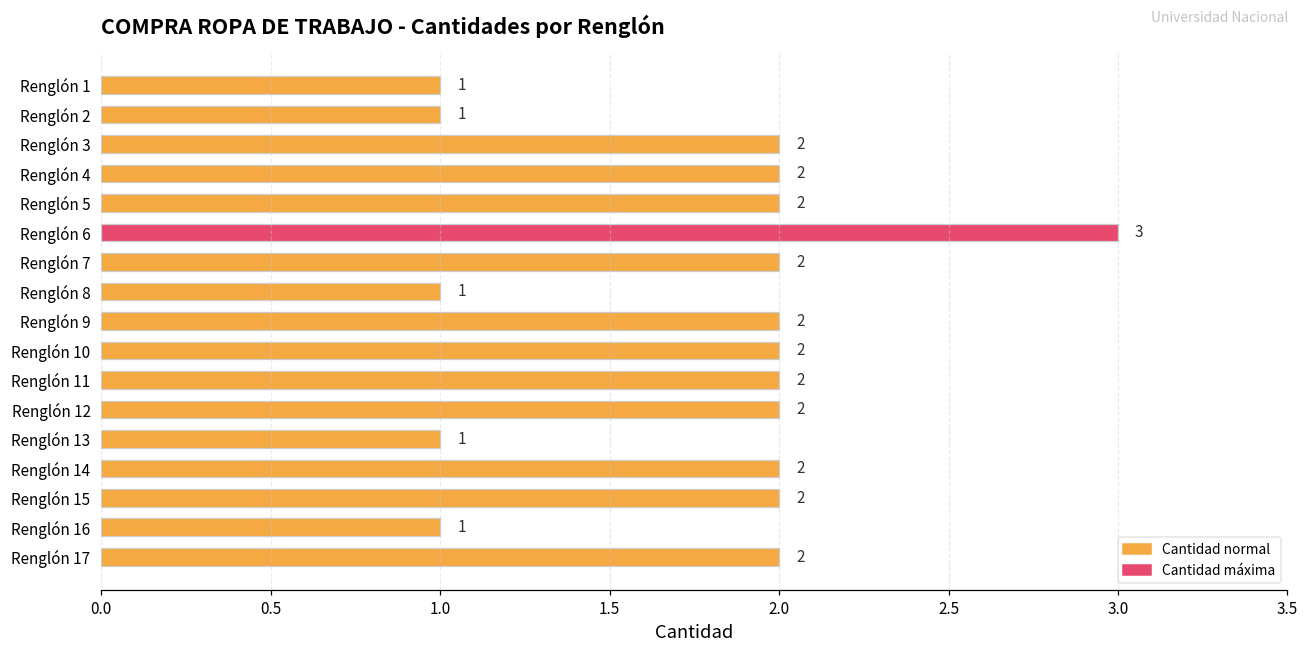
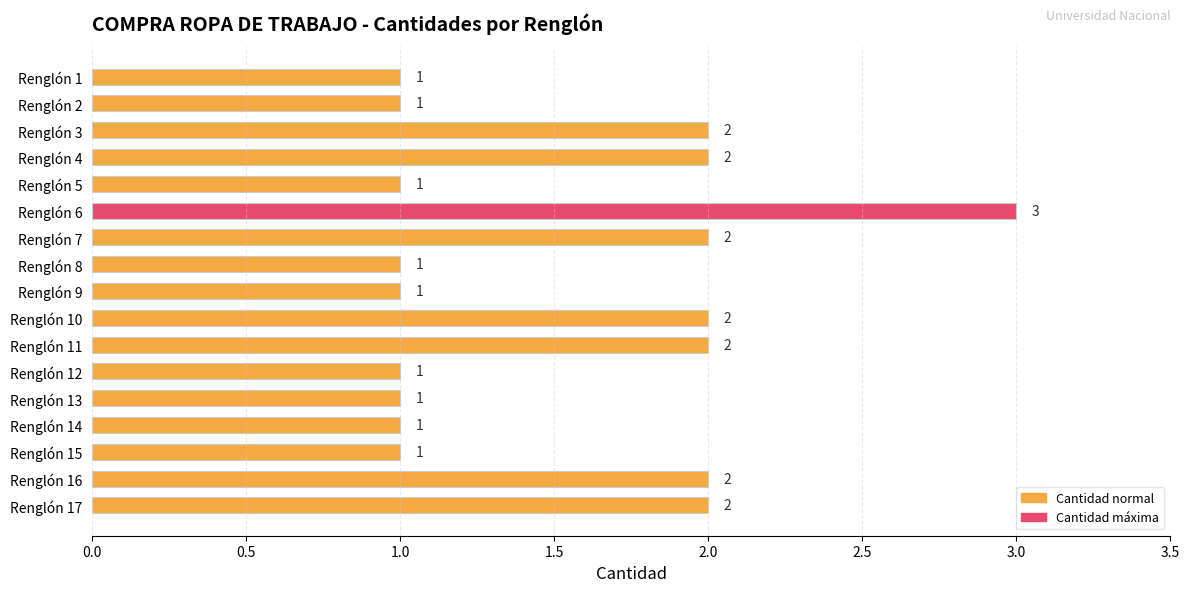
  {
    "Renglón 1": 1,
    "Renglón 2": 1,
    "Renglón 3": 2,
    "Renglón 4": 2,
-   "Renglón 5": 2,
+   "Renglón 5": 1,
    "Renglón 6": 3,
    "Renglón 7": 2,
    "Renglón 8": 1,
-   "Renglón 9": 2,
+   "Renglón 9": 1,
    "Renglón 10": 2,
    "Renglón 11": 2,
-   "Renglón 12": 2,
+   "Renglón 12": 1,
    "Renglón 13": 1,
-   "Renglón 14": 2,
-   "Renglón 15": 2,
-   "Renglón 16": 1,
+   "Renglón 14": 1,
+   "Renglón 15": 1,
+   "Renglón 16": 2,
    "Renglón 17": 2
  }
